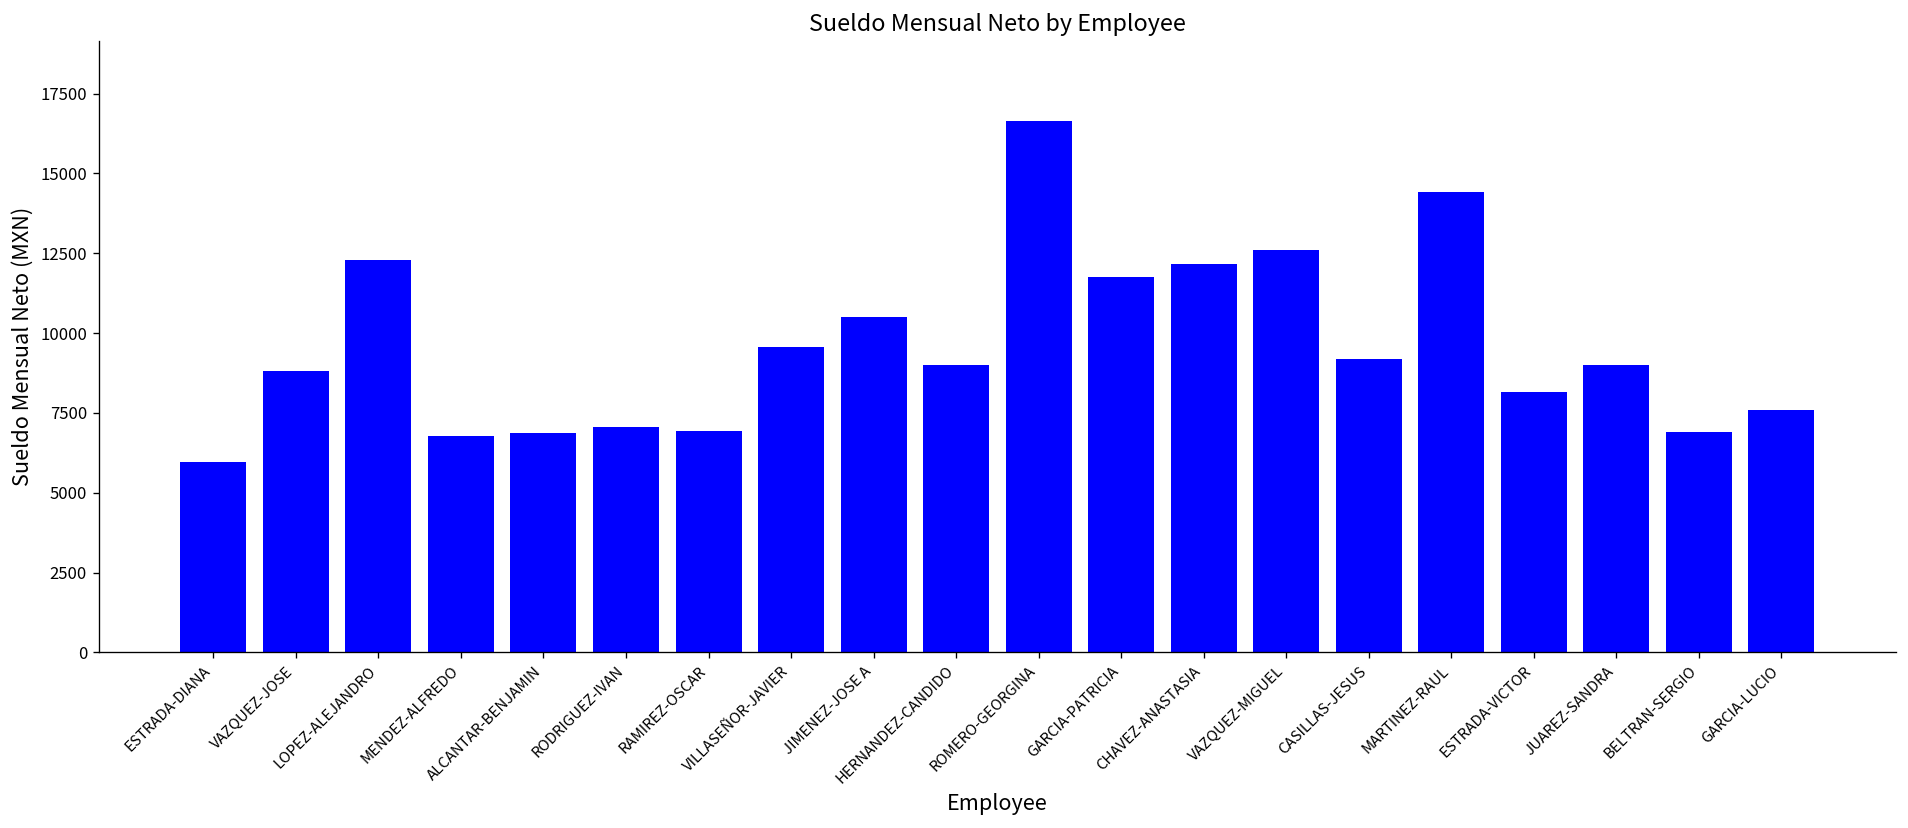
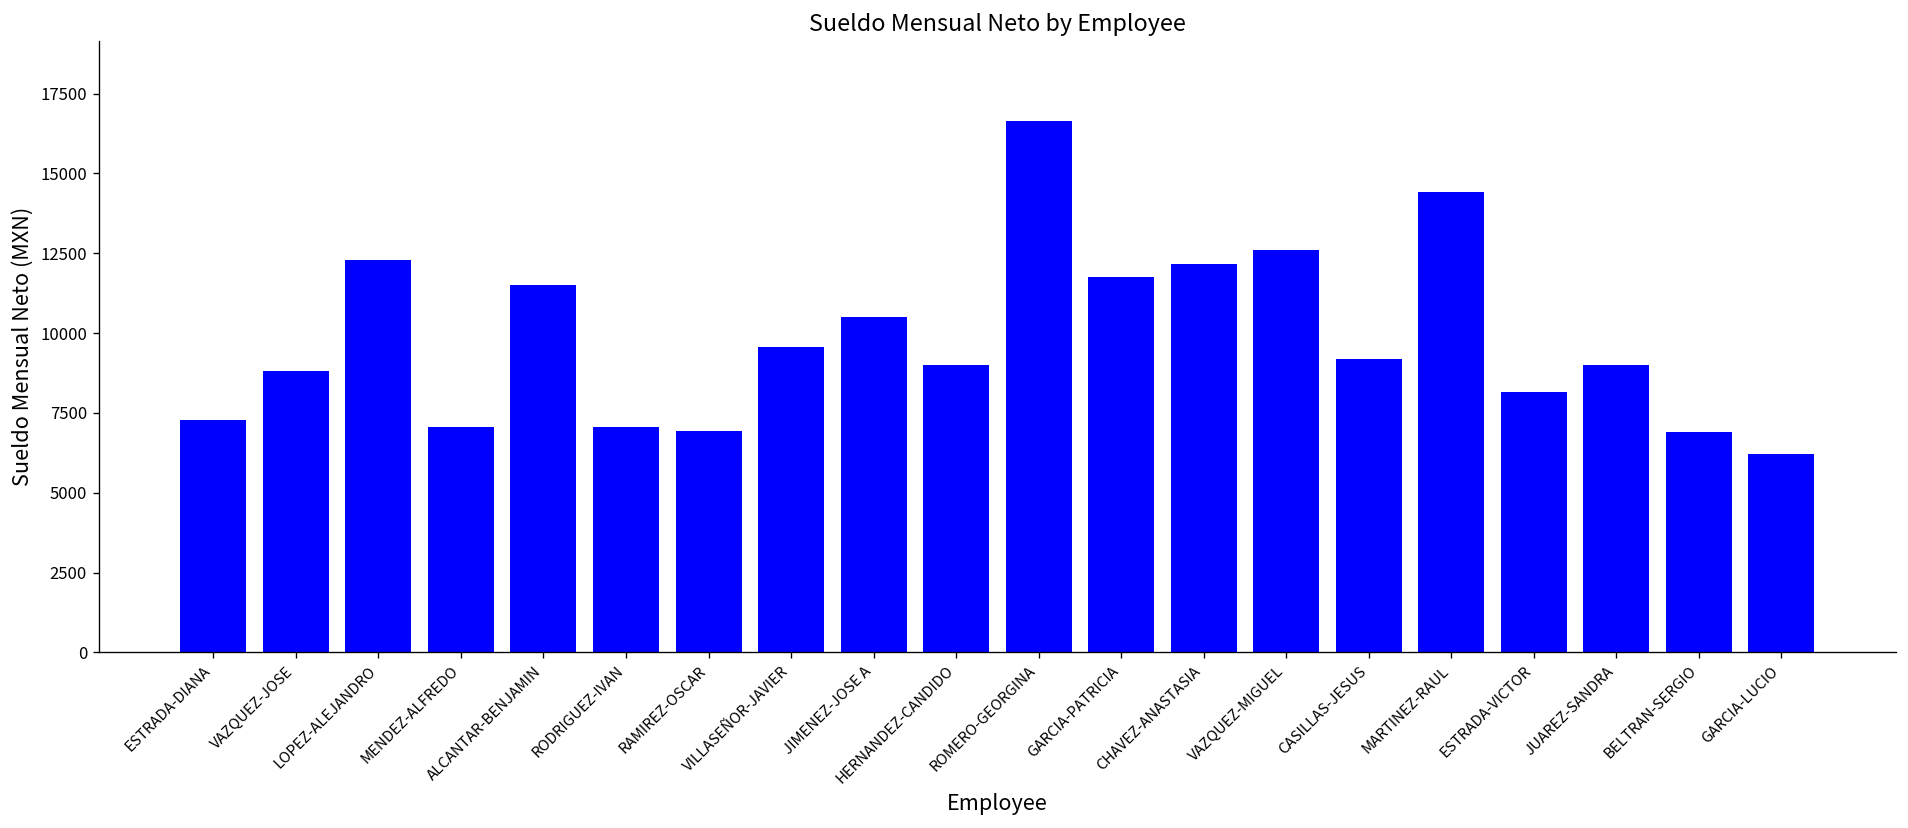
  {
-   "ESTRADA-DIANA": 6000,
+   "ESTRADA-DIANA": 7300,
    "VAZQUEZ-JOSE": 8800,
    "LOPEZ-ALEJANDRO": 12300,
-   "MENDEZ-ALFREDO": 6800,
-   "ALCANTAR-BENJAMIN": 6900,
+   "MENDEZ-ALFREDO": 7100,
+   "ALCANTAR-BENJAMIN": 11500,
    "RODRIGUEZ-IVAN": 7100,
    "RAMIREZ-OSCAR": 6900,
    "VILLASEÑOR-JAVIER": 9600,
    "JIMENEZ-JOSE A": 10500,
    "HERNANDEZ-CANDIDO": 9000,
    "ROMERO-GEORGINA": 16600,
    "GARCIA-PATRICIA": 11800,
    "CHAVEZ-ANASTASIA": 12200,
    "VAZQUEZ-MIGUEL": 12600,
    "CASILLAS-JESUS": 9200,
    "MARTINEZ-RAUL": 14400,
    "ESTRADA-VICTOR": 8200,
    "JUAREZ-SANDRA": 9000,
    "BELTRAN-SERGIO": 6900,
-   "GARCIA-LUCIO": 7600
+   "GARCIA-LUCIO": 6200
  }
